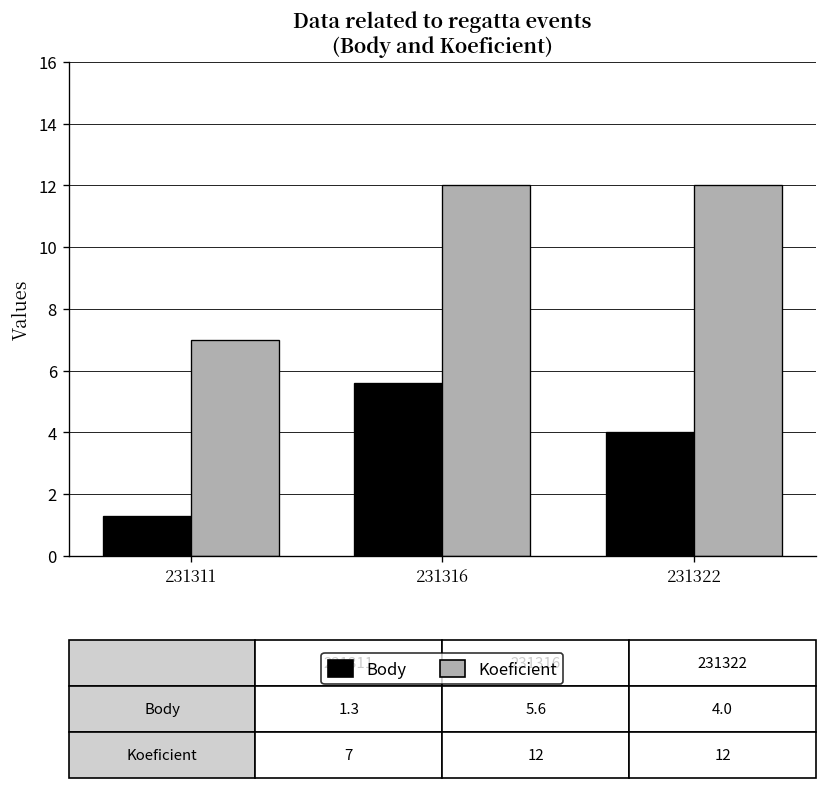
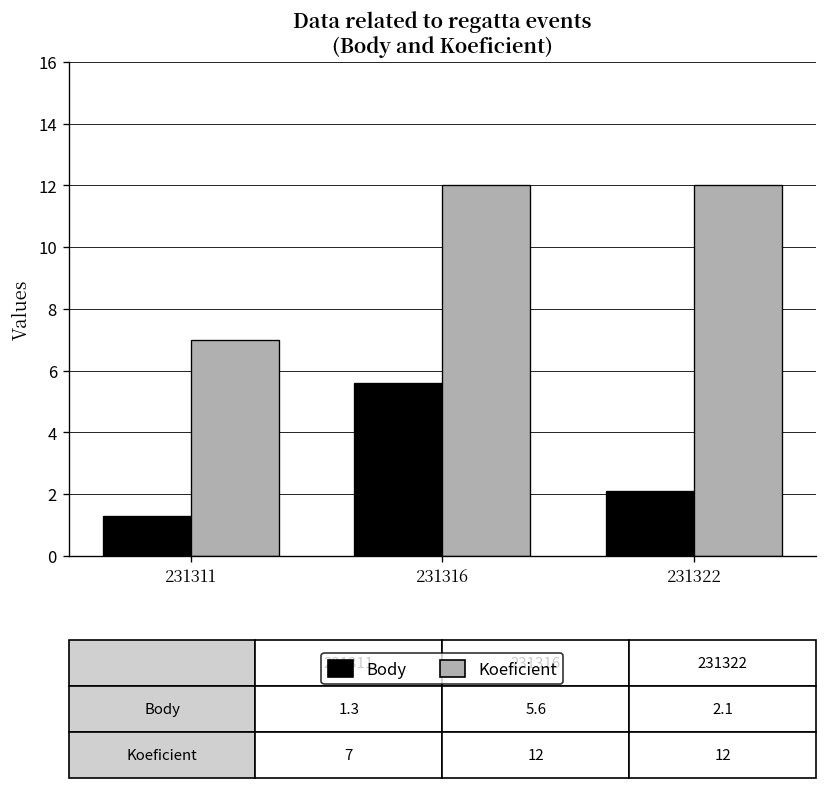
  {
    "Body": {
-     "231322": 4.0
+     "231322": 2.1
    },
    "Koeficient": {
      "231311": 7.0,
      "231316": 12.0,
      "231322": 12.0
    }
  }
